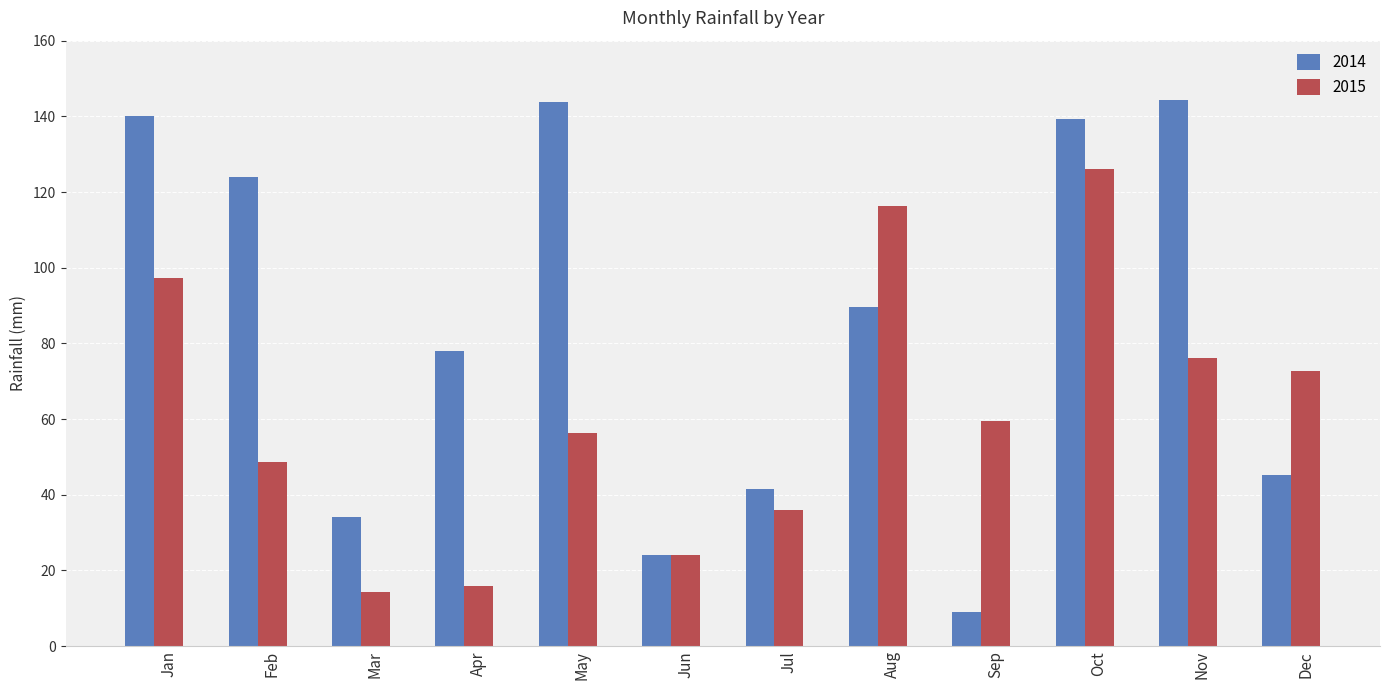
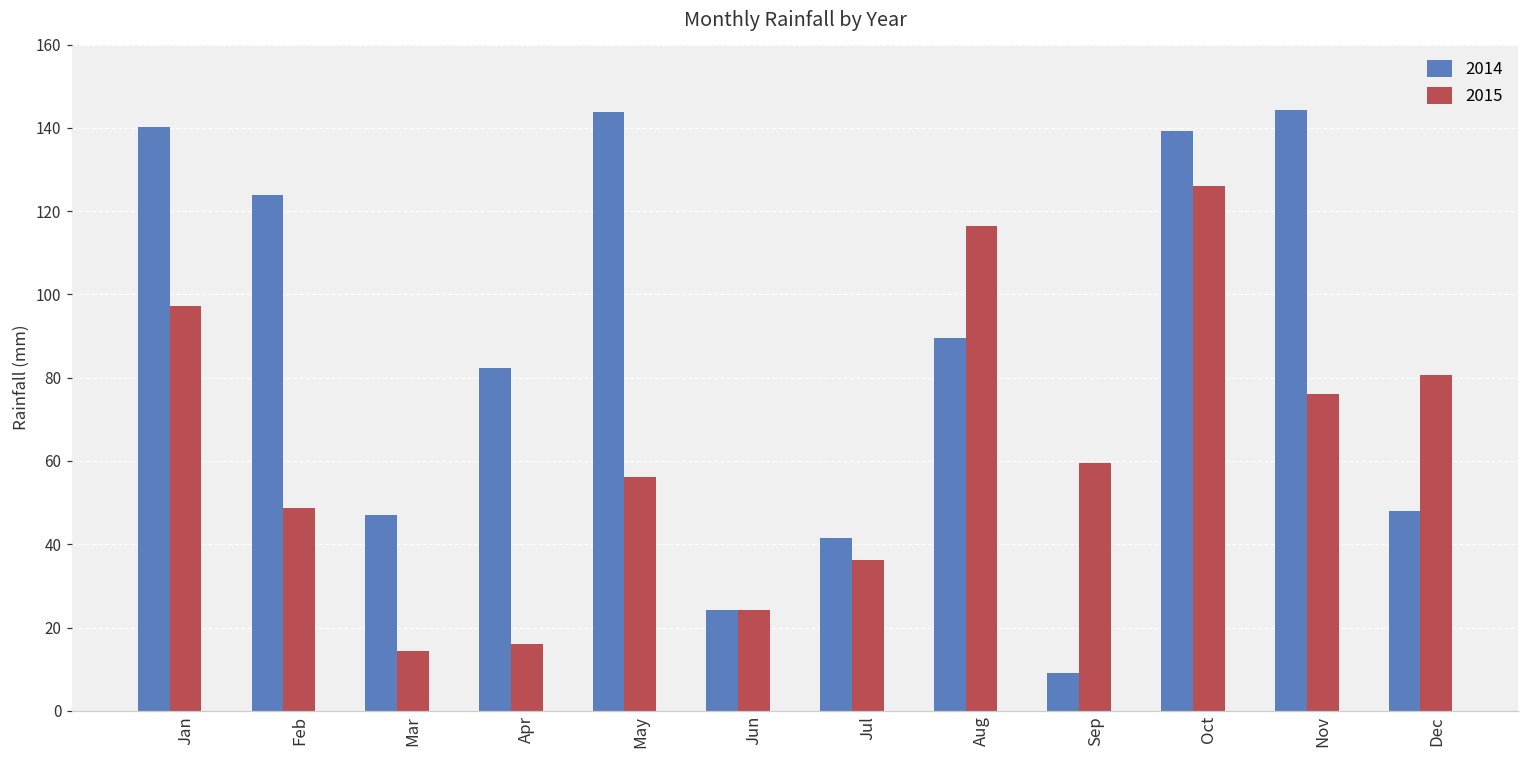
  {
    "2014": {
      "Jan": 140,
      "Feb": 124,
-     "Mar": 34,
-     "Apr": 78,
+     "Mar": 47,
+     "Apr": 82,
      "May": 144,
      "Jun": 24,
      "Jul": 42,
      "Aug": 90,
      "Sep": 9,
      "Oct": 139,
      "Nov": 144,
-     "Dec": 45
+     "Dec": 48
    },
    "2015": {
      "Jan": 97,
      "Feb": 49,
      "Mar": 14,
      "Apr": 16,
      "May": 56,
      "Jun": 24,
      "Jul": 36,
      "Aug": 116,
      "Sep": 60,
      "Oct": 126,
      "Nov": 76,
-     "Dec": 73
+     "Dec": 81
    }
  }
